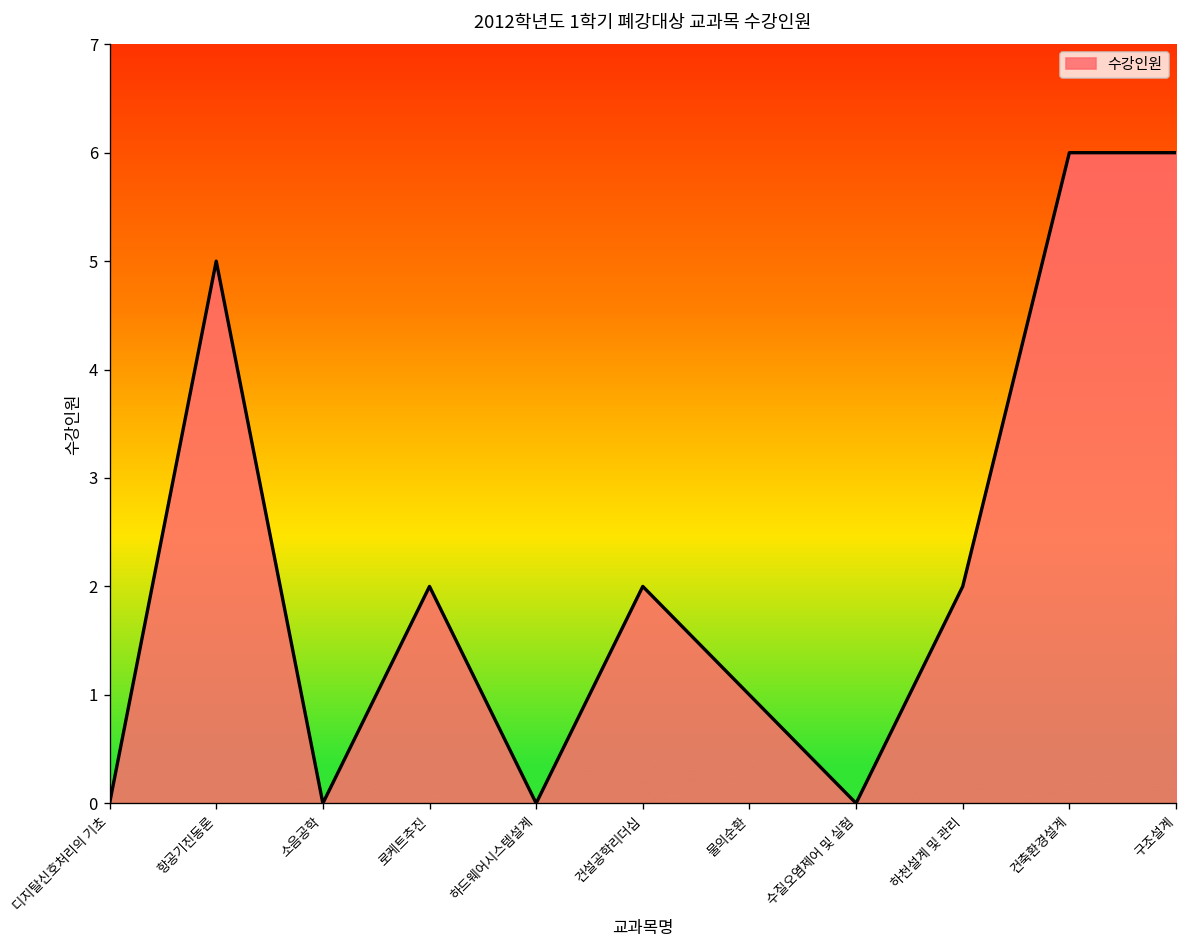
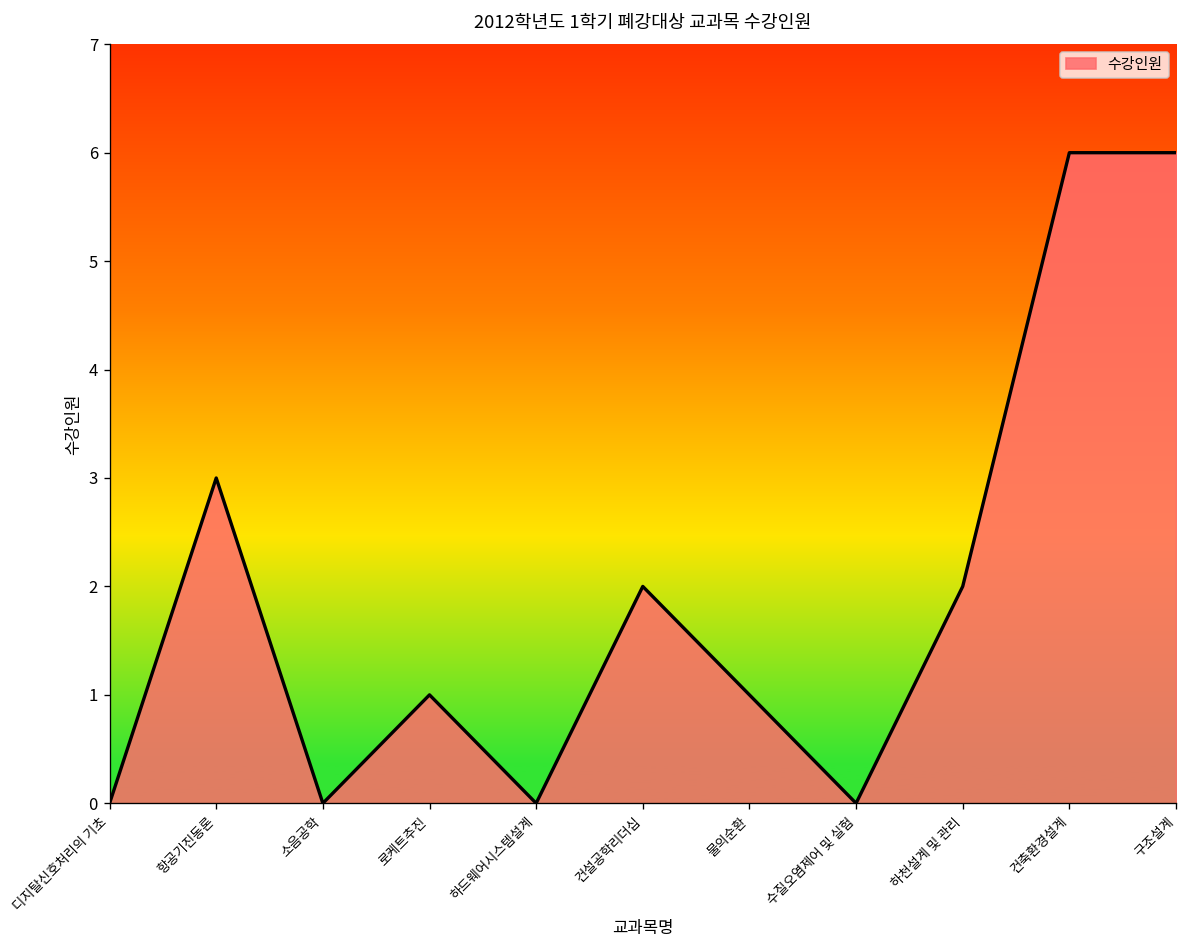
  {
    "디지탈신호처리의 기초": 0,
-   "항공기진동론": 5,
+   "항공기진동론": 3,
    "소음공학": 0,
-   "로케트추진": 2,
+   "로케트추진": 1,
    "하드웨어시스템설계": 0,
    "건설공학리더십": 2,
    "물의순환": 1,
    "수질오염제어 및 실험": 0,
    "하천설계 및 관리": 2,
    "건축환경설계": 6,
    "구조설계": 6
  }
